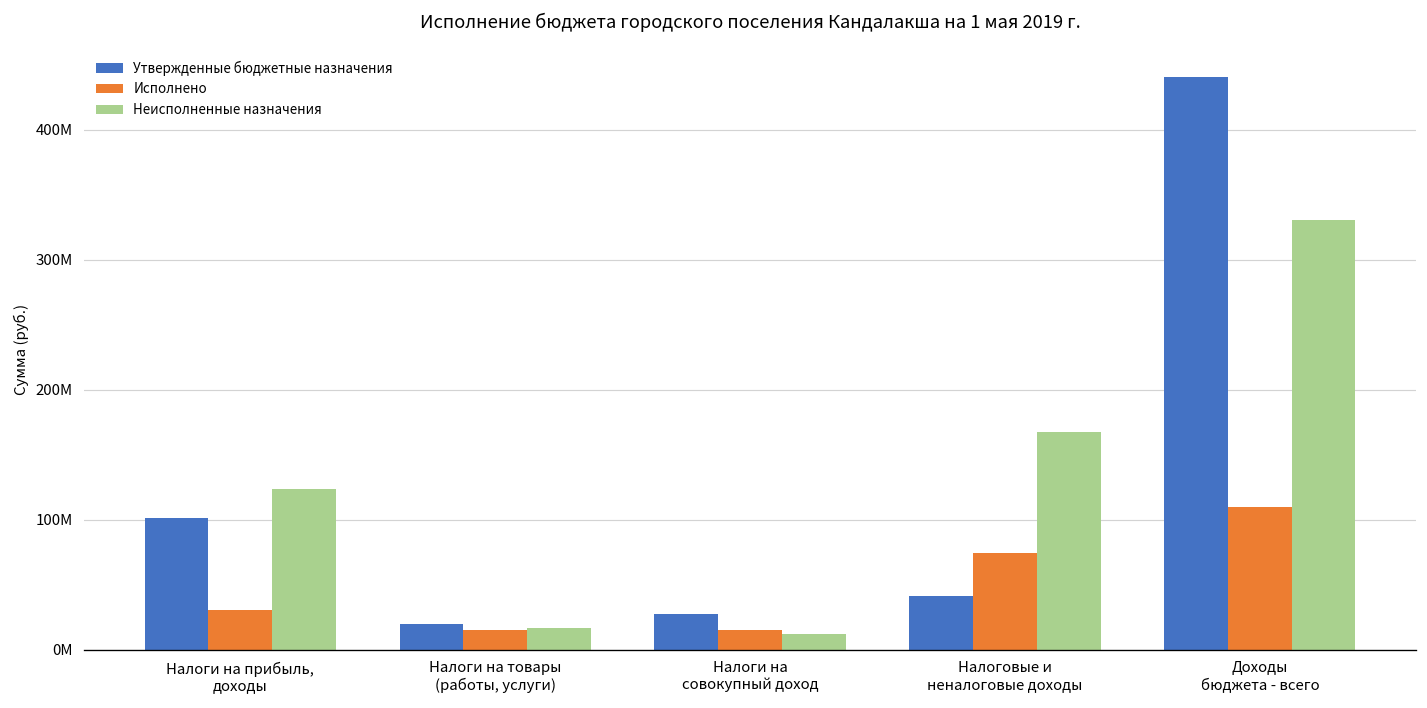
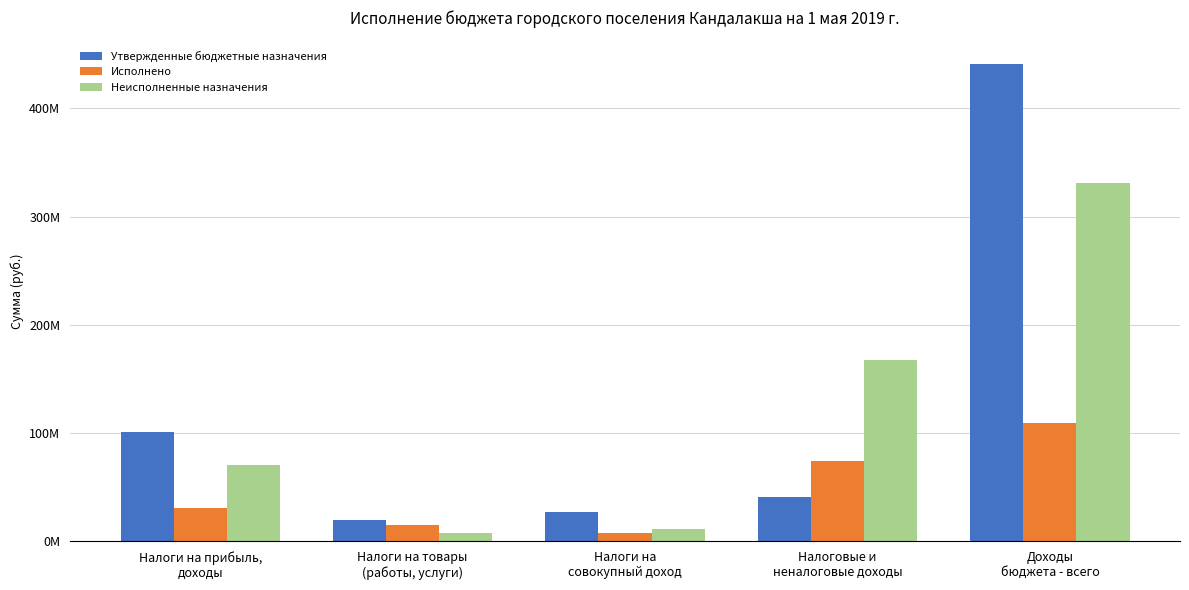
  {
    "Утвержденные бюджетные назначения": {
      "Налоги на прибыль, доходы": 101000000,
      "Налоги на товары (работы, услуги)": 20000000,
      "Налоги на совокупный доход": 27000000,
      "Налоговые и неналоговые доходы": 41000000,
      "Доходы бюджета - всего": 441000000
    },
    "Исполнено": {
      "Налоги на прибыль, доходы": 31000000,
      "Налоги на товары (работы, услуги)": 16000000,
-     "Налоги на совокупный доход": 16000000,
+     "Налоги на совокупный доход": 8000000,
      "Налоговые и неналоговые доходы": 74000000,
      "Доходы бюджета - всего": 110000000
    },
    "Неисполненные назначения": {
-     "Налоги на прибыль, доходы": 124000000,
-     "Налоги на товары (работы, услуги)": 17000000,
+     "Налоги на прибыль, доходы": 70000000,
+     "Налоги на товары (работы, услуги)": 8000000,
      "Налоги на совокупный доход": 12000000,
      "Налоговые и неналоговые доходы": 168000000,
      "Доходы бюджета - всего": 331000000
    }
  }
